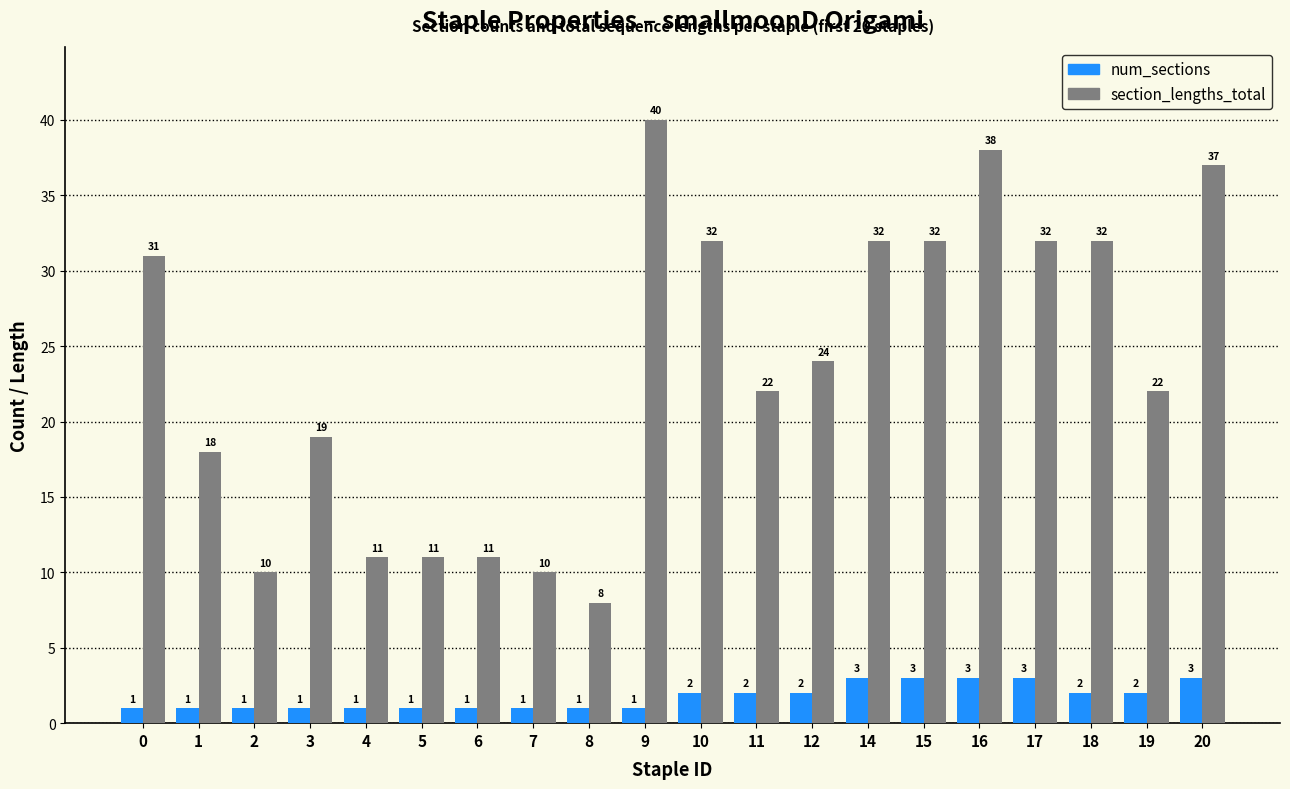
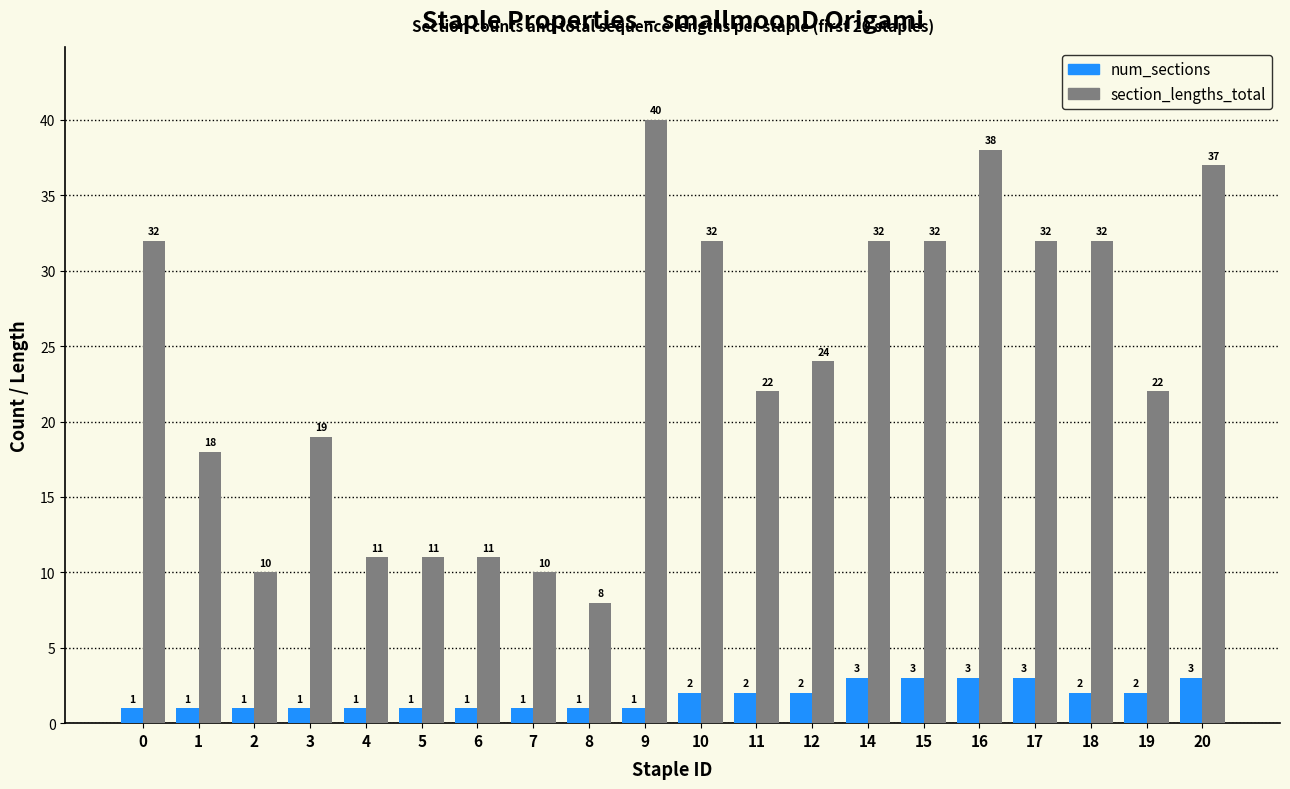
  {
    "num_sections": {
      "0": 1,
      "1": 1,
      "2": 1,
      "3": 1,
      "4": 1,
      "5": 1,
      "6": 1,
      "7": 1,
      "8": 1,
      "9": 1,
      "10": 2,
      "11": 2,
      "12": 2,
      "14": 3,
      "15": 3,
      "16": 3,
      "17": 3,
      "18": 2,
      "19": 2,
      "20": 3
    },
    "section_lengths_total": {
-     "0": 31,
+     "0": 32,
      "1": 18,
      "2": 10,
      "3": 19,
      "4": 11,
      "5": 11,
      "6": 11,
      "7": 10,
      "8": 8,
      "9": 40,
      "10": 32,
      "11": 22,
      "12": 24,
      "14": 32,
      "15": 32,
      "16": 38,
      "17": 32,
      "18": 32,
      "19": 22,
      "20": 37
    }
  }
